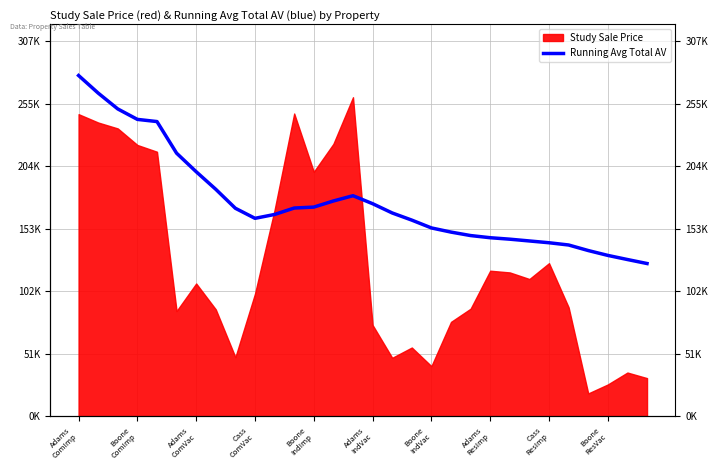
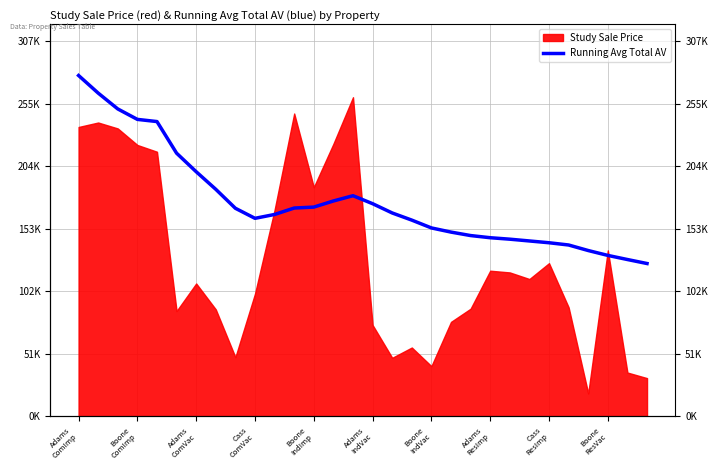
  {
    "Study Sale Price": {
-     "Adams ComImp": 247000,
+     "Adams ComImp": 237000,
      "Boone ComImp": 222000,
      "Adams ComVac": 109000,
      "Cass ComVac": 100000,
-     "Boone IndImp": 200000,
+     "Boone IndImp": 187000,
      "Adams IndVac": 75000,
      "Boone IndVac": 41000,
      "Adams ResImp": 119000,
      "Cass ResImp": 125000,
-     "Boone ResVac": 26000
+     "Boone ResVac": 136000
    },
    "Running Avg Total AV": {
      "Adams ComImp": 279000,
      "Boone ComImp": 243000,
      "Adams ComVac": 200000,
      "Cass ComVac": 162000,
      "Boone IndImp": 171000,
      "Adams IndVac": 174000,
      "Boone IndVac": 154000,
      "Adams ResImp": 146000,
      "Cass ResImp": 142000,
      "Boone ResVac": 132000
    }
  }
